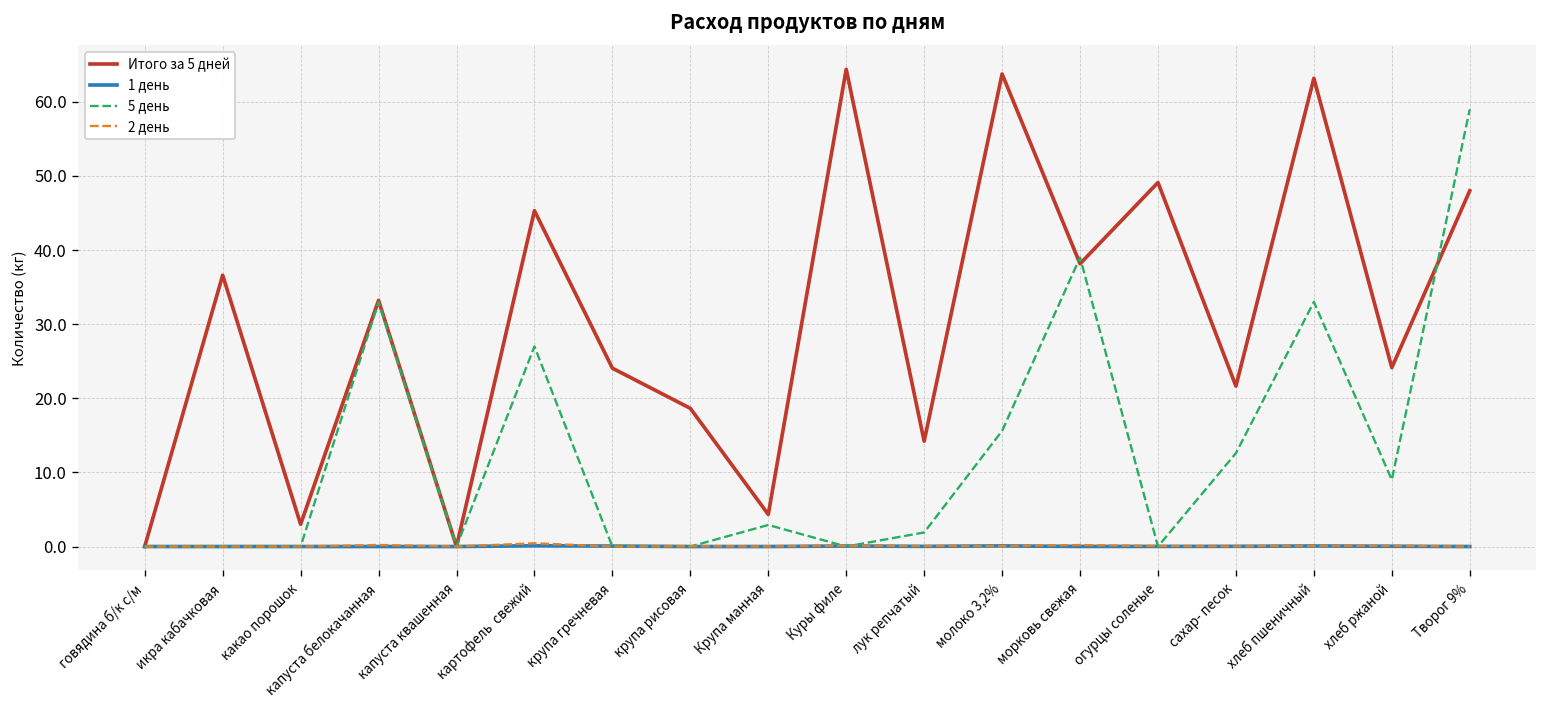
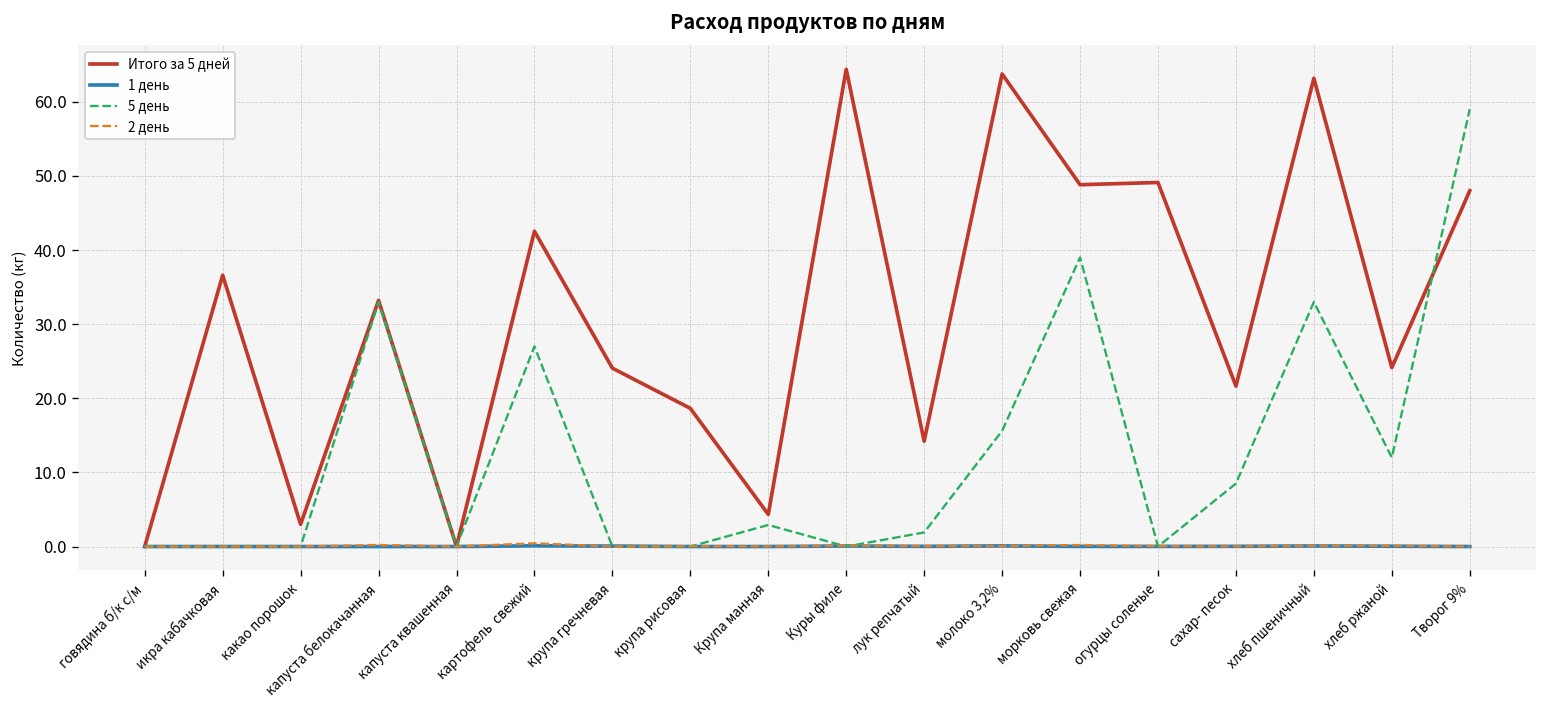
  {
    "Итого за 5 дней": {
      "икра кабачковая": 37,
      "какао порошок": 3,
-     "картофель свежий": 45,
+     "картофель свежий": 43,
      "крупа гречневая": 24,
      "крупа рисовая": 19,
      "Крупа манная": 4,
      "Куры филе": 64,
      "лук репчатый": 14,
      "молоко 3,2%": 64,
-     "морковь свежая": 38,
+     "морковь свежая": 49,
      "огурцы соленые": 49,
      "сахар- песок": 22,
      "хлеб пшеничный": 63,
      "хлеб ржаной": 24,
      "Творог 9%": 48
    },
    "5 день": {
      "картофель свежий": 27,
      "Крупа манная": 3,
      "лук репчатый": 2,
      "молоко 3,2%": 16,
      "морковь свежая": 39,
-     "сахар- песок": 13,
+     "сахар- песок": 9,
      "хлеб пшеничный": 33,
-     "хлеб ржаной": 9,
+     "хлеб ржаной": 12,
      "Творог 9%": 59
    }
  }
